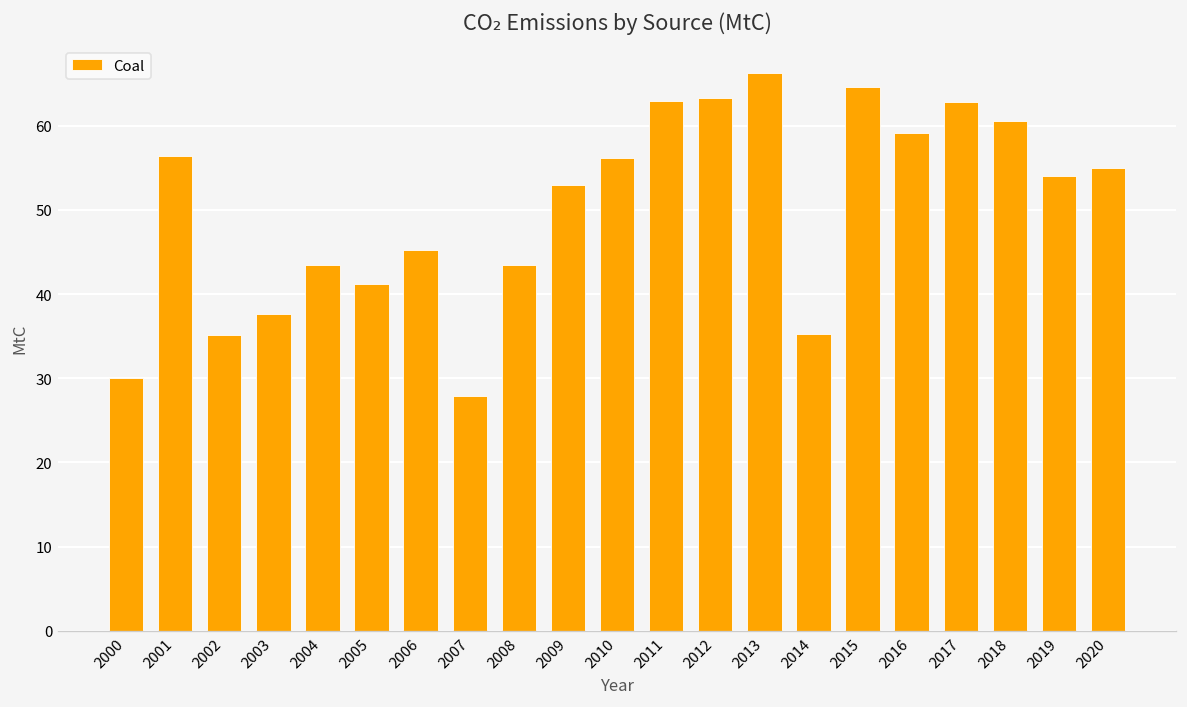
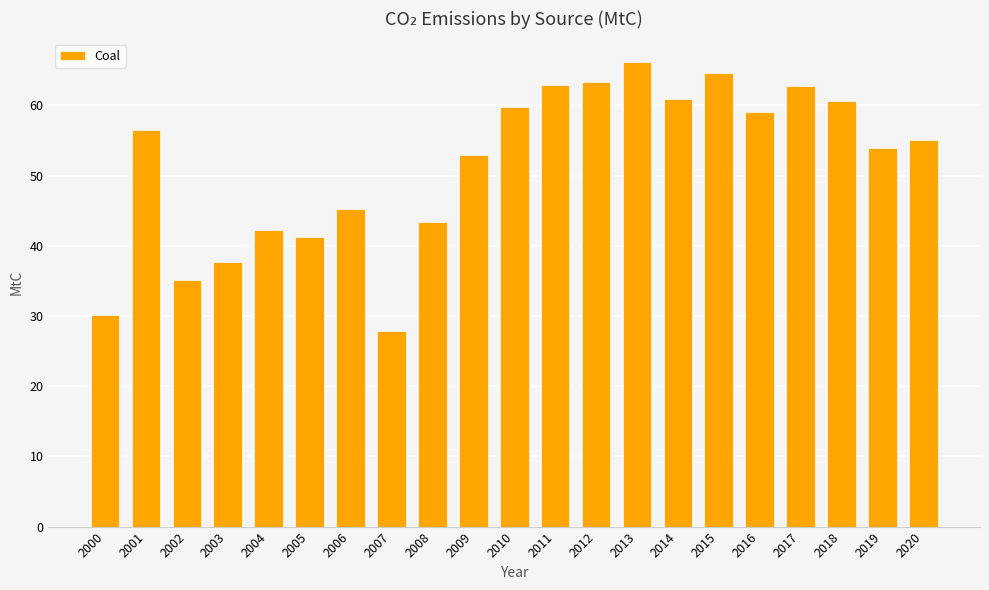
  {
    "2000": 30,
    "2001": 56,
    "2002": 35,
    "2003": 38,
-   "2004": 43,
+   "2004": 42,
    "2005": 41,
    "2006": 45,
    "2007": 28,
    "2008": 43,
    "2009": 53,
-   "2010": 56,
+   "2010": 60,
    "2011": 63,
    "2012": 63,
    "2013": 66,
-   "2014": 35,
+   "2014": 61,
    "2015": 65,
    "2016": 59,
    "2017": 63,
    "2018": 61,
    "2019": 54,
    "2020": 55
  }
